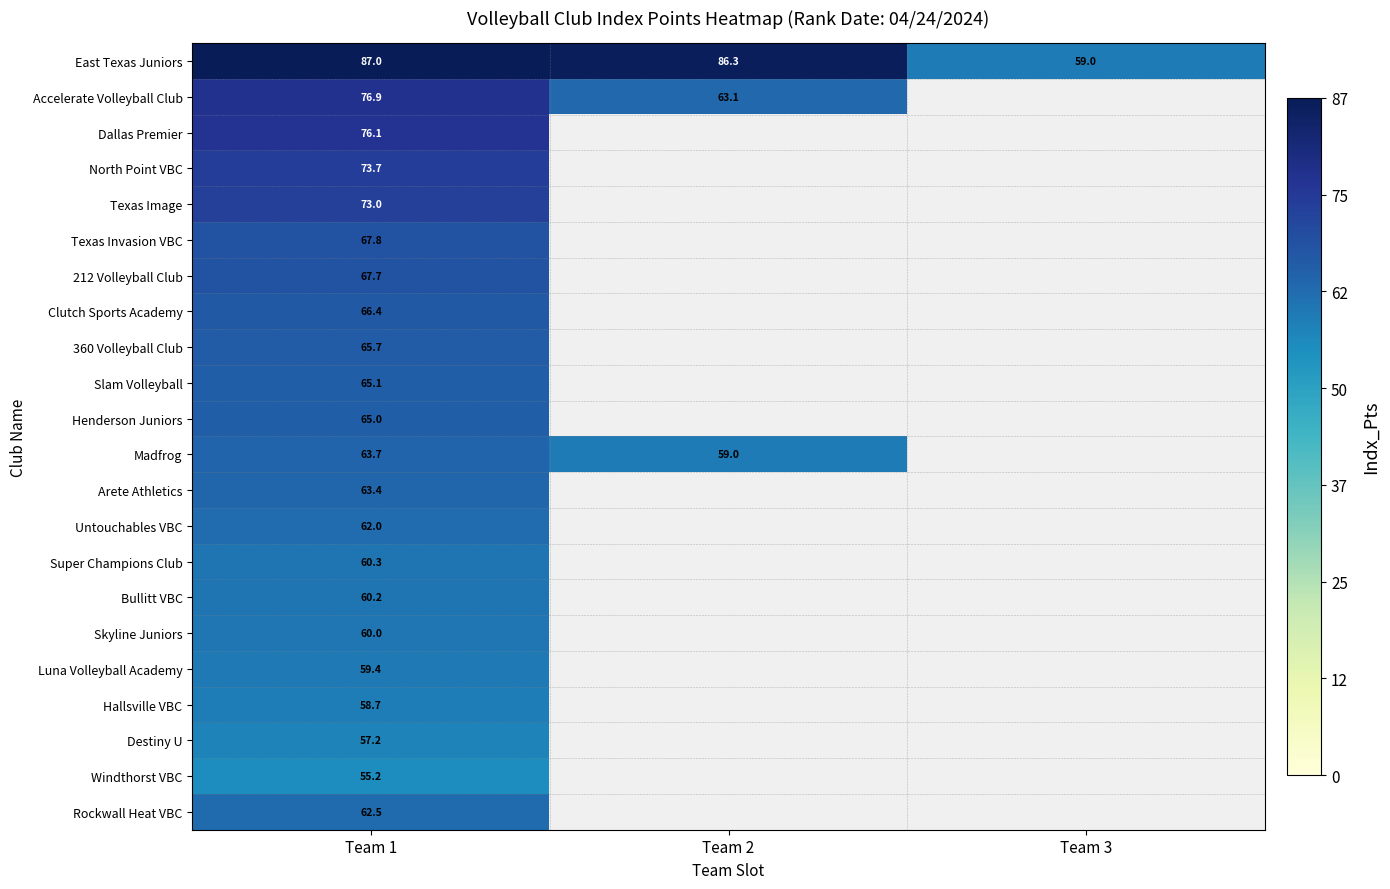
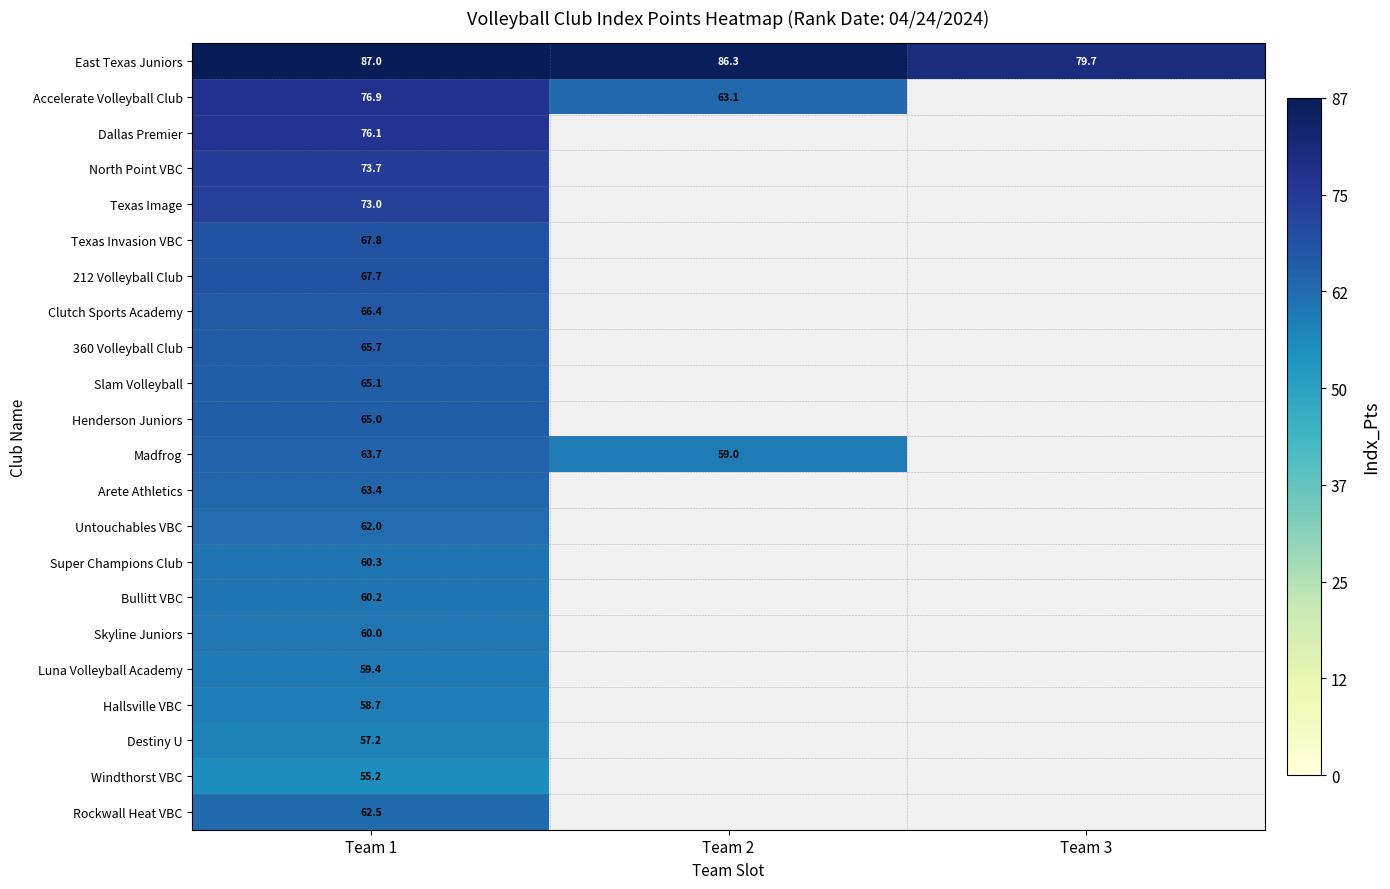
  {
    "East Texas Juniors": {
      "Team 1": 87.0,
      "Team 2": 86.3,
-     "Team 3": 59.0
+     "Team 3": 79.7
    },
    "Accelerate Volleyball Club": {
      "Team 1": 76.9,
      "Team 2": 63.1
    },
    "Dallas Premier": {
      "Team 1": 76.1
    },
    "North Point VBC": {
      "Team 1": 73.7
    },
    "Texas Image": {
      "Team 1": 73.0
    },
    "Texas Invasion VBC": {
      "Team 1": 67.8
    },
    "212 Volleyball Club": {
      "Team 1": 67.7
    },
    "Clutch Sports Academy": {
      "Team 1": 66.4
    },
    "360 Volleyball Club": {
      "Team 1": 65.7
    },
    "Slam Volleyball": {
      "Team 1": 65.1
    },
    "Henderson Juniors": {
      "Team 1": 65.0
    },
    "Madfrog": {
      "Team 1": 63.7,
      "Team 2": 59.0
    },
    "Arete Athletics": {
      "Team 1": 63.4
    },
    "Untouchables VBC": {
      "Team 1": 62.0
    },
    "Super Champions Club": {
      "Team 1": 60.3
    },
    "Bullitt VBC": {
      "Team 1": 60.2
    },
    "Skyline Juniors": {
      "Team 1": 60.0
    },
    "Luna Volleyball Academy": {
      "Team 1": 59.4
    },
    "Hallsville VBC": {
      "Team 1": 58.7
    },
    "Destiny U": {
      "Team 1": 57.2
    },
    "Windthorst VBC": {
      "Team 1": 55.2
    },
    "Rockwall Heat VBC": {
      "Team 1": 62.5
    }
  }
